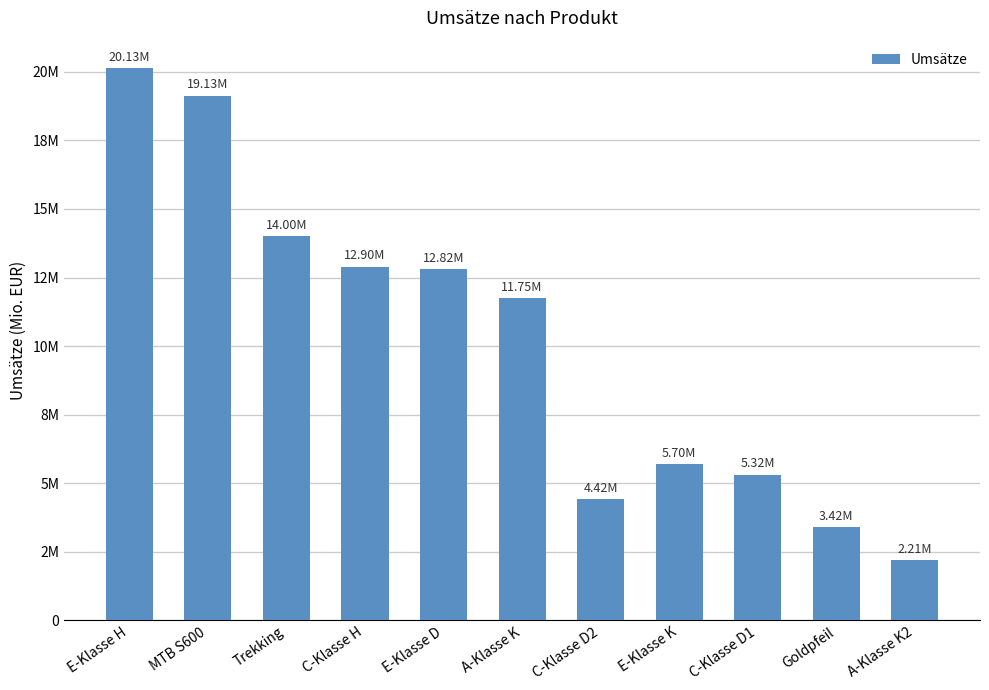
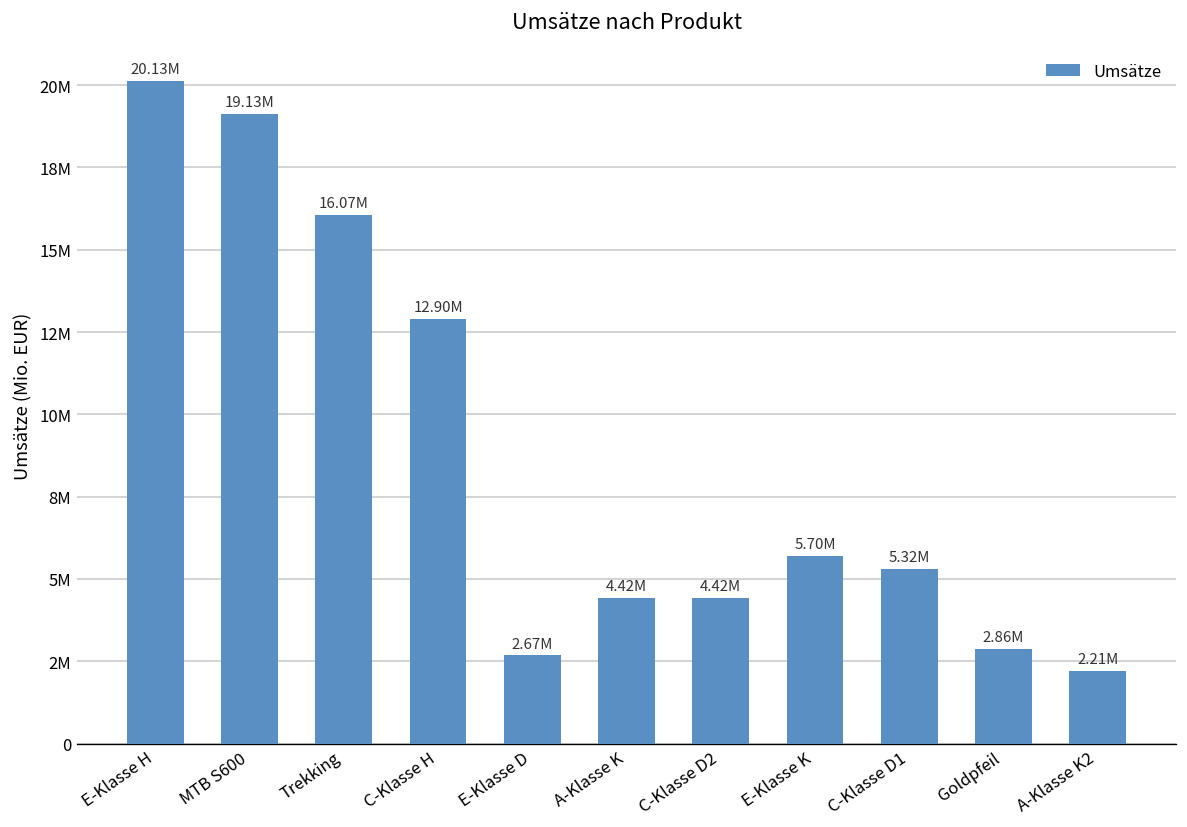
  {
    "E-Klasse H": "20.13M",
    "MTB S600": "19.13M",
-   "Trekking": "14.00M",
+   "Trekking": "16.07M",
    "C-Klasse H": "12.90M",
-   "E-Klasse D": "12.82M",
-   "A-Klasse K": "11.75M",
+   "E-Klasse D": "2.67M",
+   "A-Klasse K": "4.42M",
    "C-Klasse D2": "4.42M",
    "E-Klasse K": "5.70M",
    "C-Klasse D1": "5.32M",
-   "Goldpfeil": "3.42M",
+   "Goldpfeil": "2.86M",
    "A-Klasse K2": "2.21M"
  }
